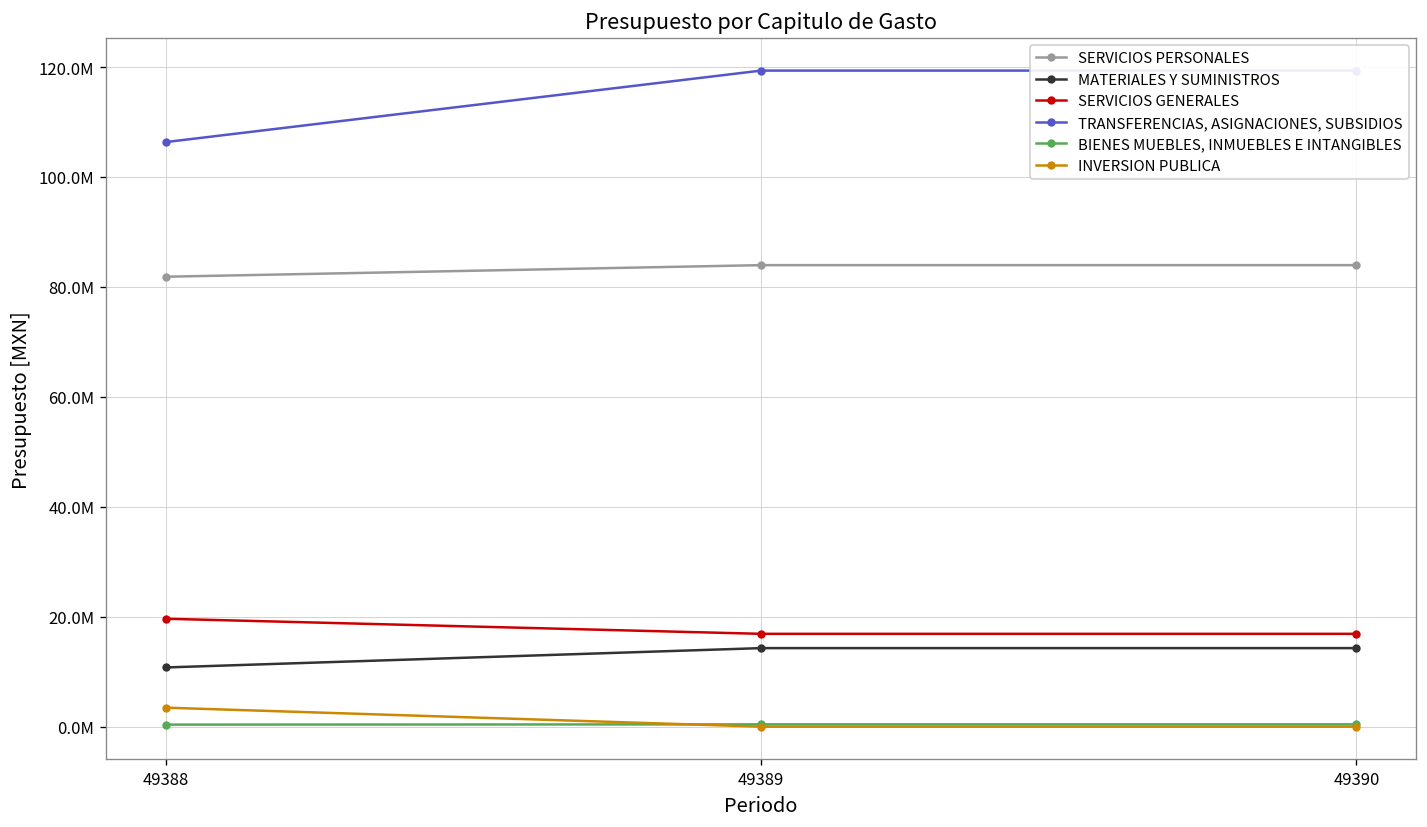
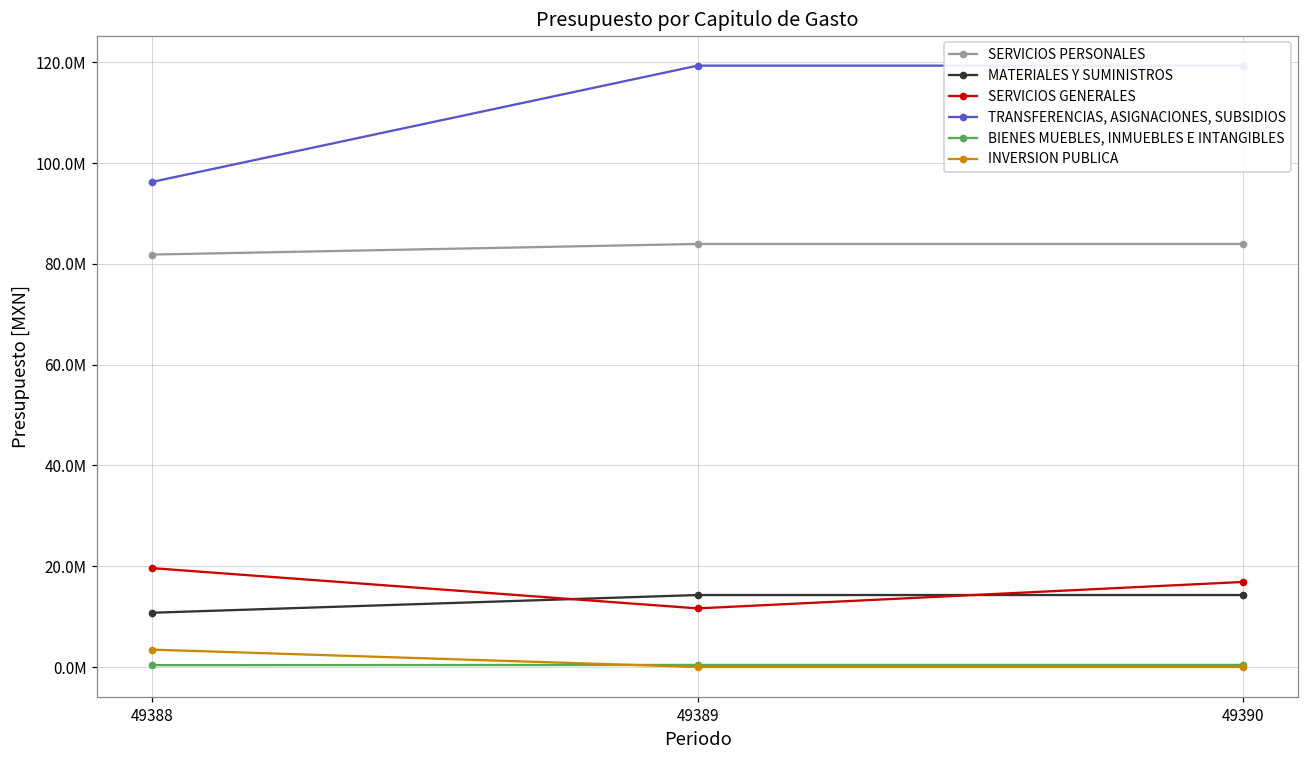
  {
    "SERVICIOS PERSONALES": {
      "49388": 82000000,
      "49389": 84000000,
      "49390": 84000000
    },
    "MATERIALES Y SUMINISTROS": {
      "49388": 11000000,
      "49389": 14000000,
      "49390": 14000000
    },
    "SERVICIOS GENERALES": {
      "49388": 20000000,
-     "49389": 17000000,
+     "49389": 12000000,
      "49390": 17000000
    },
    "TRANSFERENCIAS, ASIGNACIONES, SUBSIDIOS": {
-     "49388": 106000000,
+     "49388": 96000000,
      "49389": 119000000
    },
    "BIENES MUEBLES, INMUEBLES E INTANGIBLES": {
      "49388": 0
    },
    "INVERSION PUBLICA": {
      "49388": 3000000
    }
  }
